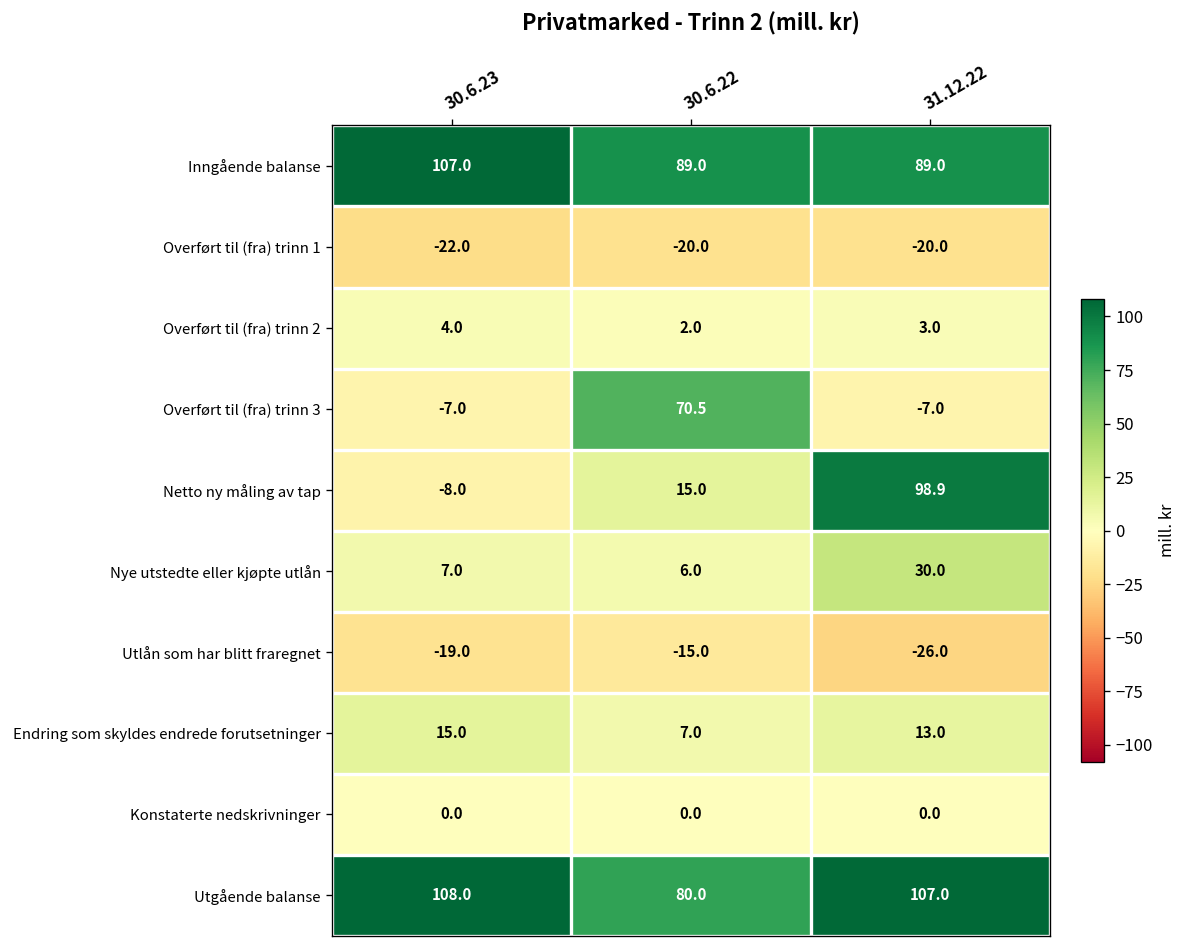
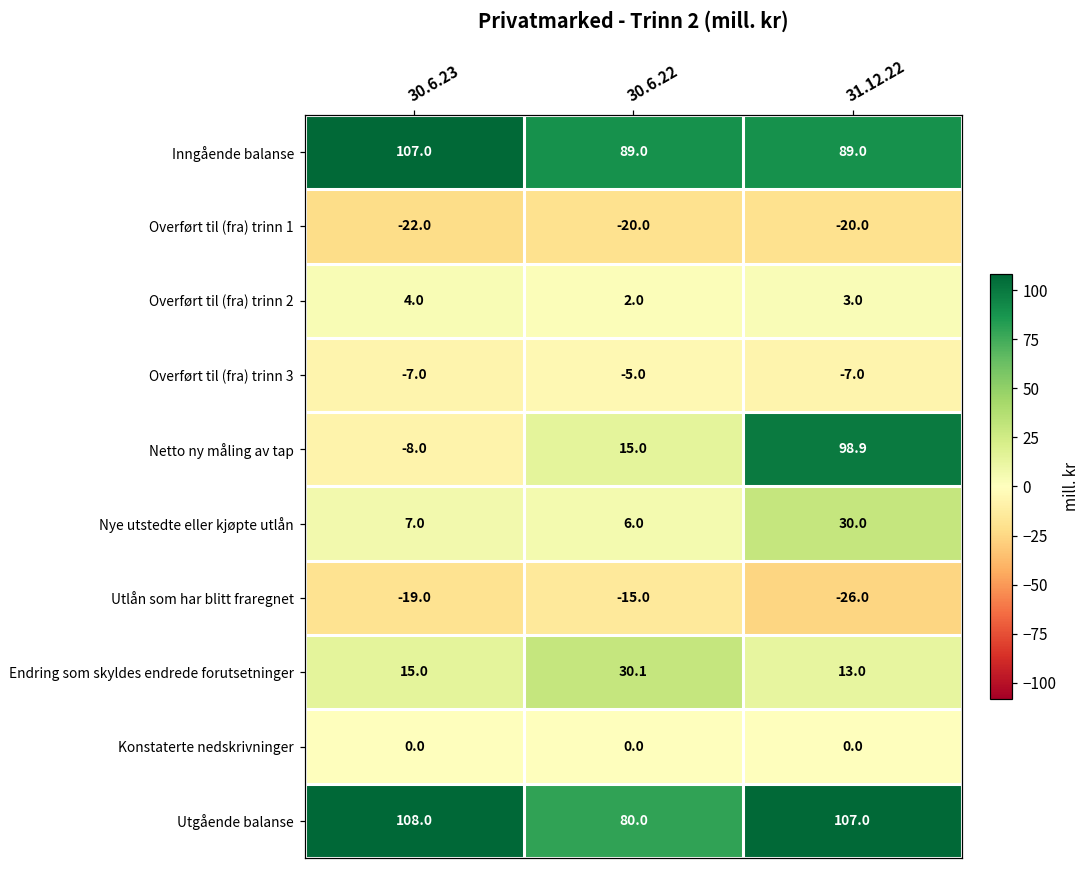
  {
    "Inngående balanse": {
      "30.6.23": 107.0,
      "30.6.22": 89.0,
      "31.12.22": 89.0
    },
    "Overført til (fra) trinn 1": {
      "30.6.23": -22.0,
      "30.6.22": -20.0,
      "31.12.22": -20.0
    },
    "Overført til (fra) trinn 2": {
      "30.6.23": 4.0,
      "30.6.22": 2.0,
      "31.12.22": 3.0
    },
    "Overført til (fra) trinn 3": {
      "30.6.23": -7.0,
-     "30.6.22": 70.5,
+     "30.6.22": -5.0,
      "31.12.22": -7.0
    },
    "Netto ny måling av tap": {
      "30.6.23": -8.0,
      "30.6.22": 15.0,
      "31.12.22": 98.9
    },
    "Nye utstedte eller kjøpte utlån": {
      "30.6.23": 7.0,
      "30.6.22": 6.0,
      "31.12.22": 30.0
    },
    "Utlån som har blitt fraregnet": {
      "30.6.23": -19.0,
      "30.6.22": -15.0,
      "31.12.22": -26.0
    },
    "Endring som skyldes endrede forutsetninger": {
      "30.6.23": 15.0,
-     "30.6.22": 7.0,
+     "30.6.22": 30.1,
      "31.12.22": 13.0
    },
    "Konstaterte nedskrivninger": {
      "30.6.23": 0.0,
      "30.6.22": 0.0,
      "31.12.22": 0.0
    },
    "Utgående balanse": {
      "30.6.23": 108.0,
      "30.6.22": 80.0,
      "31.12.22": 107.0
    }
  }
